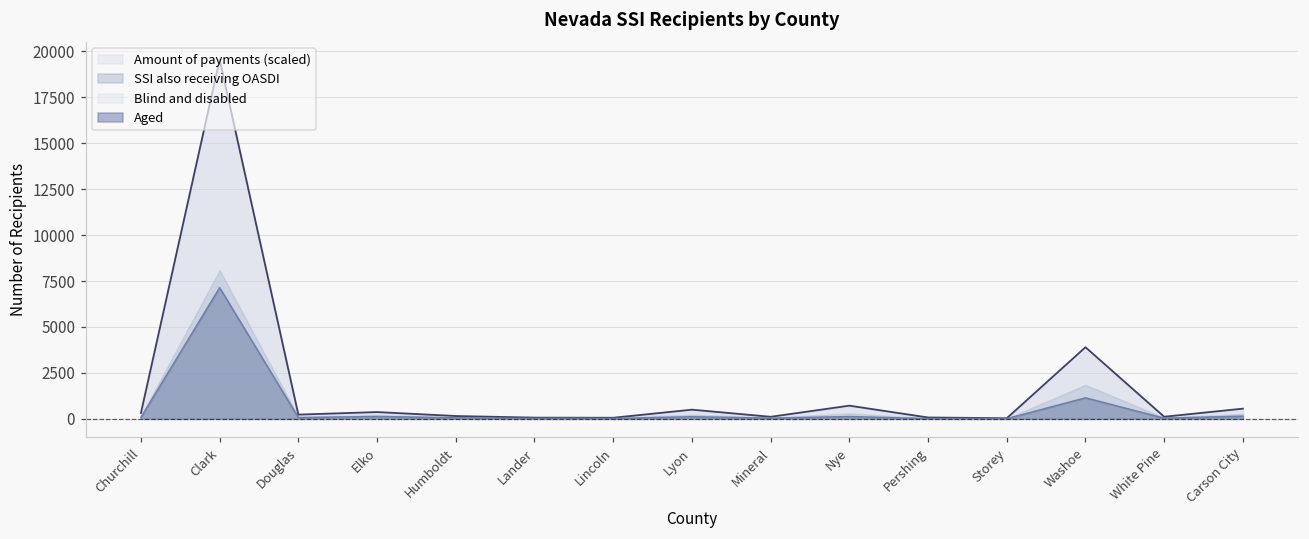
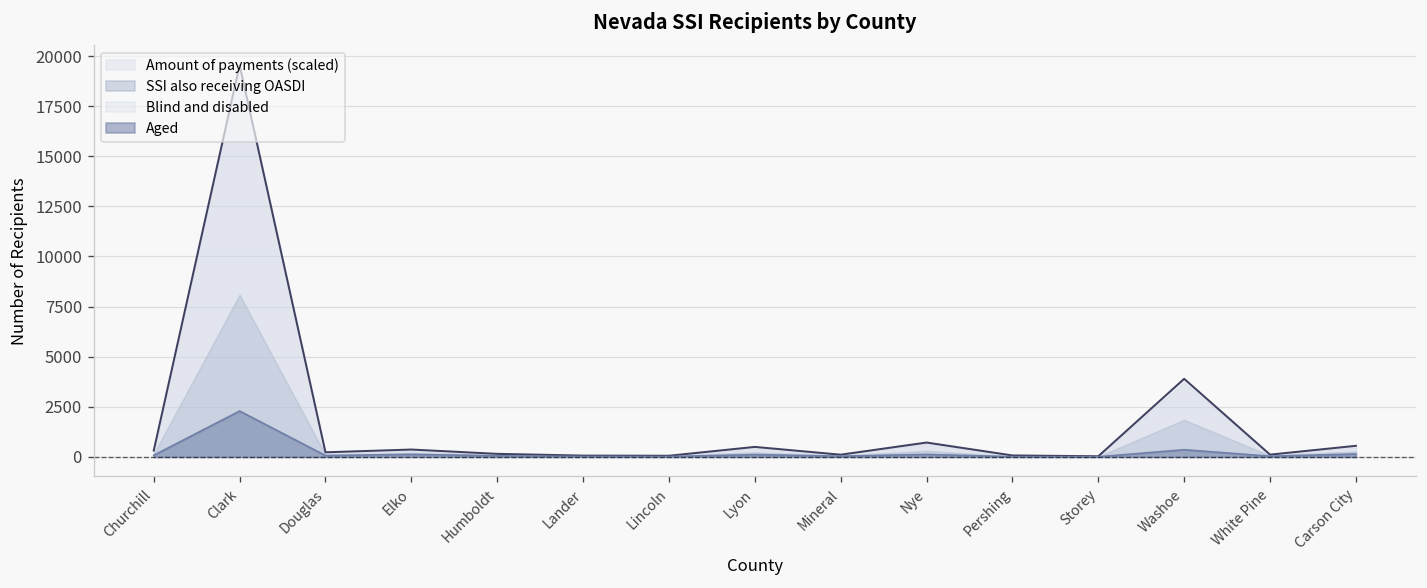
  {
    "Aged": {
-     "Clark": 7100,
+     "Clark": 2300,
      "Nye": 100,
-     "Washoe": 1100
+     "Washoe": 400
    }
  }
